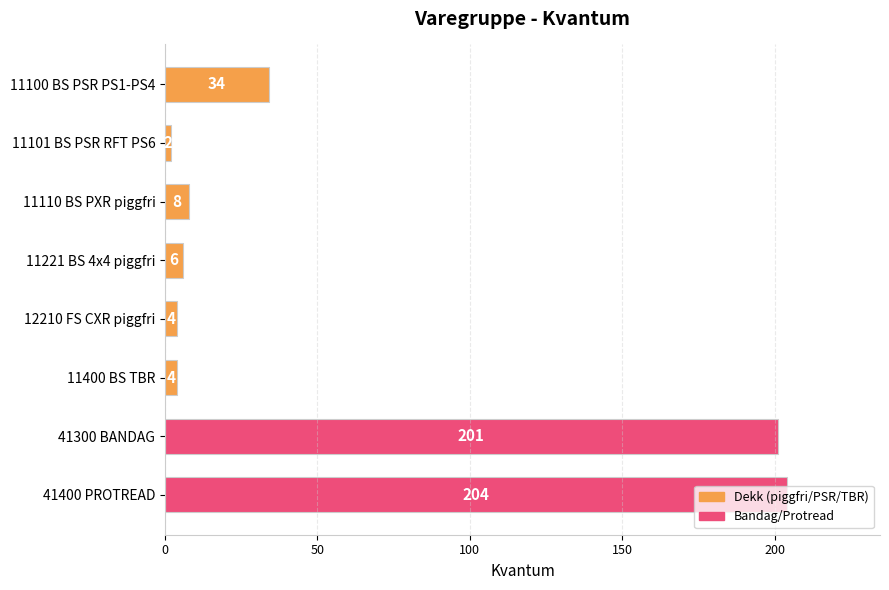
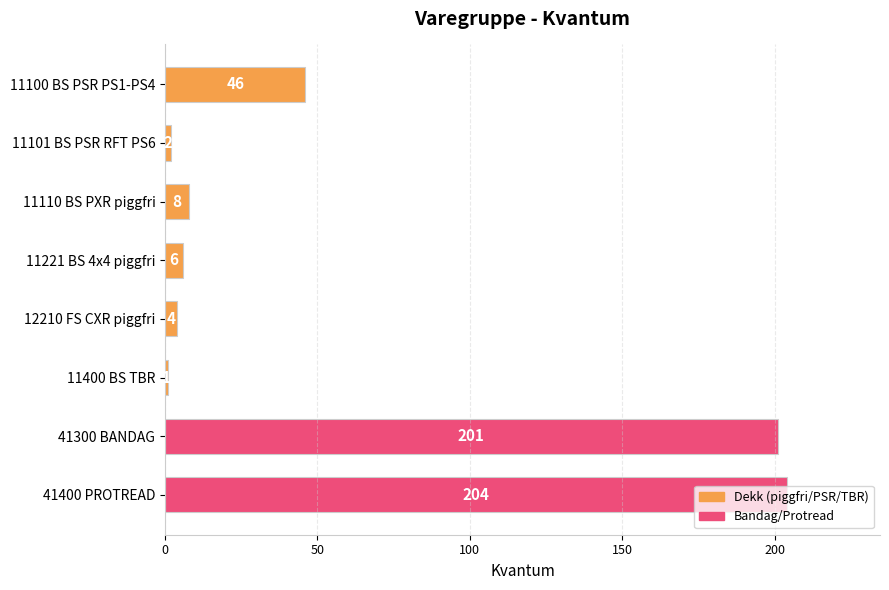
  {
-   "11100 BS PSR PS1-PS4": 34,
+   "11100 BS PSR PS1-PS4": 46,
    "11101 BS PSR RFT PS6": 2,
    "11110 BS PXR piggfri": 8,
    "11221 BS 4x4 piggfri": 6,
    "12210 FS CXR piggfri": 4,
-   "11400 BS TBR": 4,
+   "11400 BS TBR": 1,
    "41300 BANDAG": 201
  }
